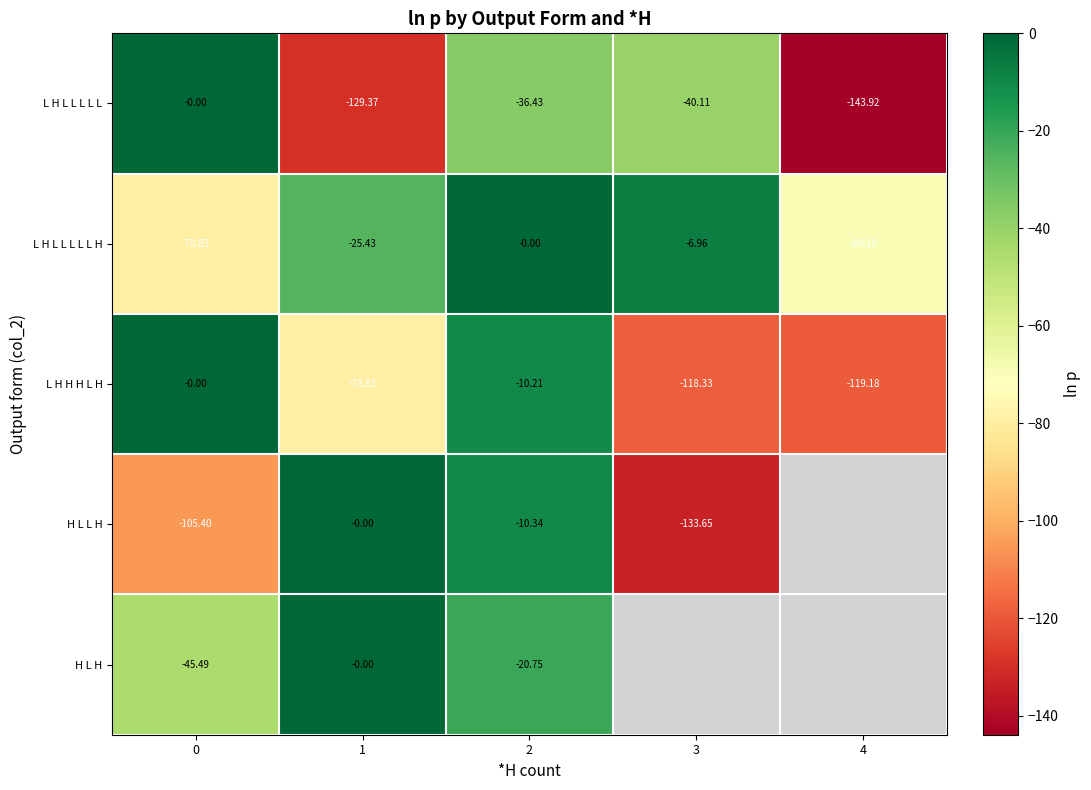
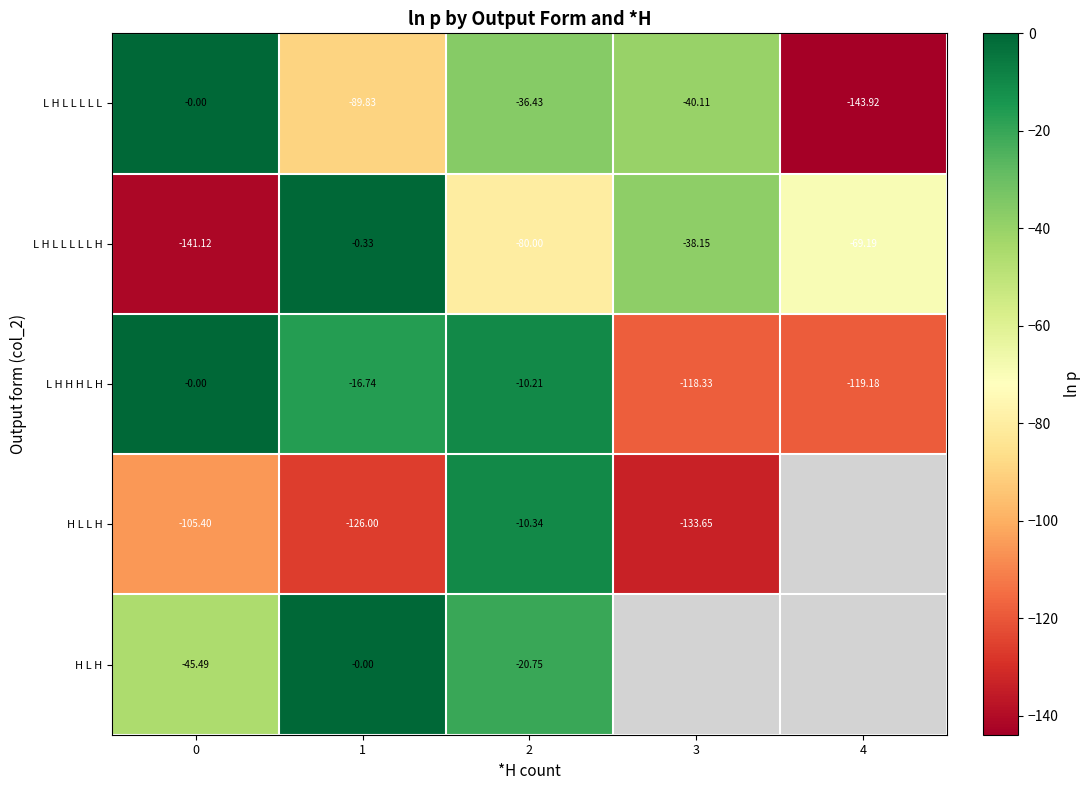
  {
    "L H L L L L L": {
      "0": -0.00,
-     "1": -129.37,
+     "1": -89.83,
      "2": -36.43,
      "3": -40.11,
      "4": -143.92
    },
    "L H L L L L L H": {
-     "0": -78.83,
-     "1": -25.43,
-     "2": -0.00,
-     "3": -6.96,
+     "0": -141.12,
+     "1": -0.33,
+     "2": -80.00,
+     "3": -38.15,
      "4": -69.19
    },
    "L H H H L H": {
      "0": -0.00,
-     "1": -78.83,
+     "1": -16.74,
      "2": -10.21,
      "3": -118.33,
      "4": -119.18
    },
    "H L L H": {
      "0": -105.40,
-     "1": -0.00,
+     "1": -126.00,
      "2": -10.34,
      "3": -133.65
    },
    "H L H": {
      "0": -45.49,
      "1": -0.00,
      "2": -20.75
    }
  }
